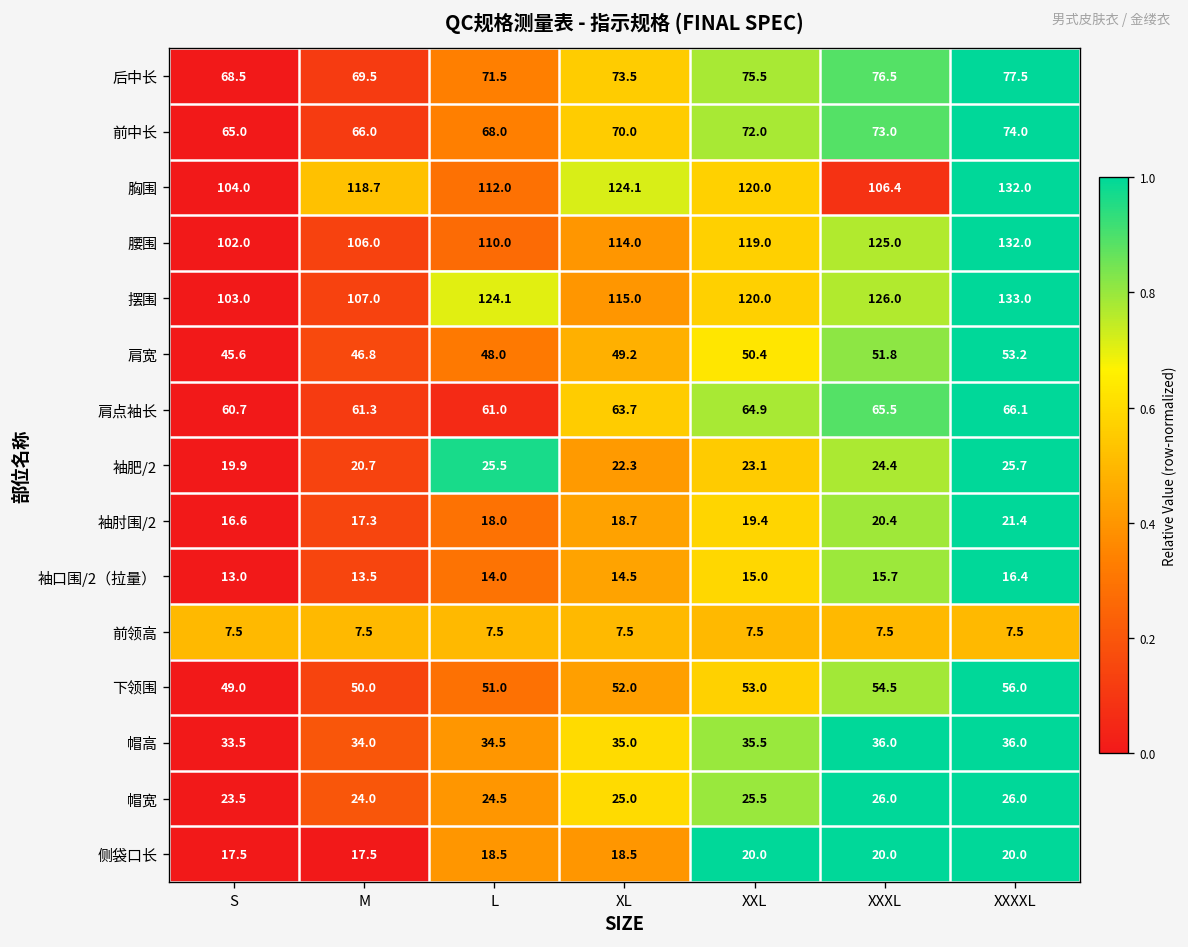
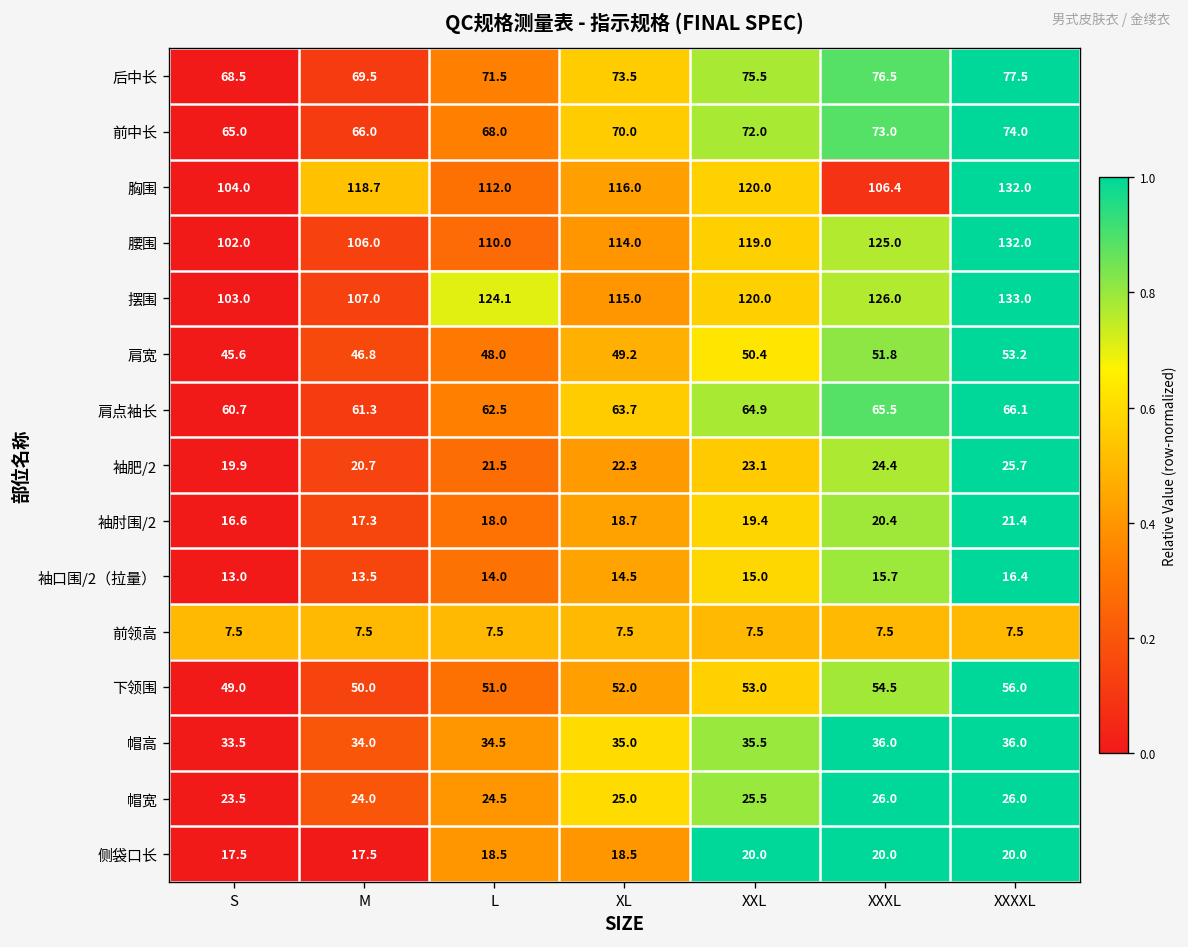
  {
    "后中长": {
      "S": 68.5,
      "M": 69.5,
      "L": 71.5,
      "XL": 73.5,
      "XXL": 75.5,
      "XXXL": 76.5,
      "XXXXL": 77.5
    },
    "前中长": {
      "S": 65.0,
      "M": 66.0,
      "L": 68.0,
      "XL": 70.0,
      "XXL": 72.0,
      "XXXL": 73.0,
      "XXXXL": 74.0
    },
    "胸围": {
      "S": 104.0,
      "M": 118.7,
      "L": 112.0,
-     "XL": 124.1,
+     "XL": 116.0,
      "XXL": 120.0,
      "XXXL": 106.4,
      "XXXXL": 132.0
    },
    "腰围": {
      "S": 102.0,
      "M": 106.0,
      "L": 110.0,
      "XL": 114.0,
      "XXL": 119.0,
      "XXXL": 125.0,
      "XXXXL": 132.0
    },
    "摆围": {
      "S": 103.0,
      "M": 107.0,
      "L": 124.1,
      "XL": 115.0,
      "XXL": 120.0,
      "XXXL": 126.0,
      "XXXXL": 133.0
    },
    "肩宽": {
      "S": 45.6,
      "M": 46.8,
      "L": 48.0,
      "XL": 49.2,
      "XXL": 50.4,
      "XXXL": 51.8,
      "XXXXL": 53.2
    },
    "肩点袖长": {
      "S": 60.7,
      "M": 61.3,
-     "L": 61.0,
+     "L": 62.5,
      "XL": 63.7,
      "XXL": 64.9,
      "XXXL": 65.5,
      "XXXXL": 66.1
    },
    "袖肥/2": {
      "S": 19.9,
      "M": 20.7,
-     "L": 25.5,
+     "L": 21.5,
      "XL": 22.3,
      "XXL": 23.1,
      "XXXL": 24.4,
      "XXXXL": 25.7
    },
    "袖肘围/2": {
      "S": 16.6,
      "M": 17.3,
      "L": 18.0,
      "XL": 18.7,
      "XXL": 19.4,
      "XXXL": 20.4,
      "XXXXL": 21.4
    },
    "袖口围/2（拉量）": {
      "S": 13.0,
      "M": 13.5,
      "L": 14.0,
      "XL": 14.5,
      "XXL": 15.0,
      "XXXL": 15.7,
      "XXXXL": 16.4
    },
    "前领高": {
      "S": 7.5,
      "M": 7.5,
      "L": 7.5,
      "XL": 7.5,
      "XXL": 7.5,
      "XXXL": 7.5,
      "XXXXL": 7.5
    },
    "下领围": {
      "S": 49.0,
      "M": 50.0,
      "L": 51.0,
      "XL": 52.0,
      "XXL": 53.0,
      "XXXL": 54.5,
      "XXXXL": 56.0
    },
    "帽高": {
      "S": 33.5,
      "M": 34.0,
      "L": 34.5,
      "XL": 35.0,
      "XXL": 35.5,
      "XXXL": 36.0,
      "XXXXL": 36.0
    },
    "帽宽": {
      "S": 23.5,
      "M": 24.0,
      "L": 24.5,
      "XL": 25.0,
      "XXL": 25.5,
      "XXXL": 26.0,
      "XXXXL": 26.0
    },
    "侧袋口长": {
      "S": 17.5,
      "M": 17.5,
      "L": 18.5,
      "XL": 18.5,
      "XXL": 20.0,
      "XXXL": 20.0,
      "XXXXL": 20.0
    }
  }
